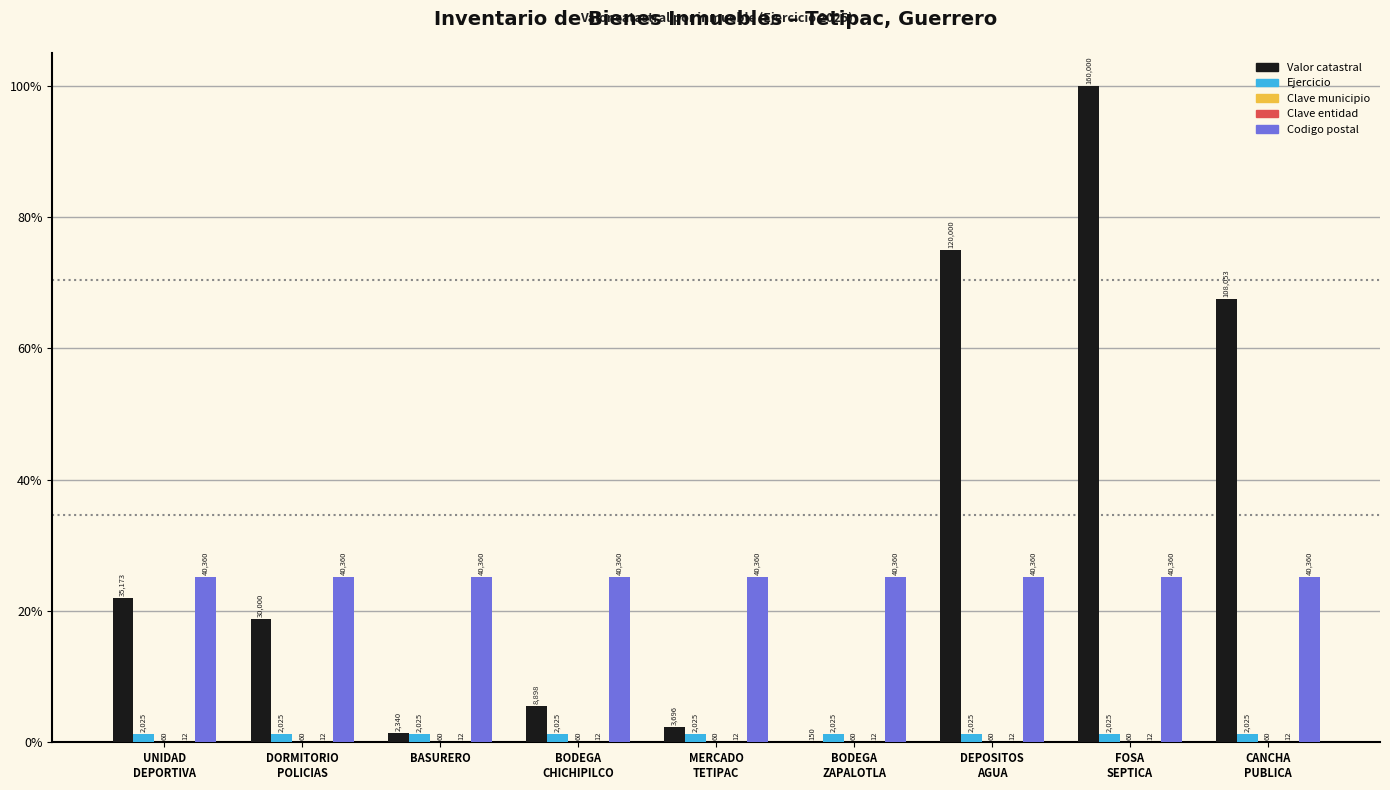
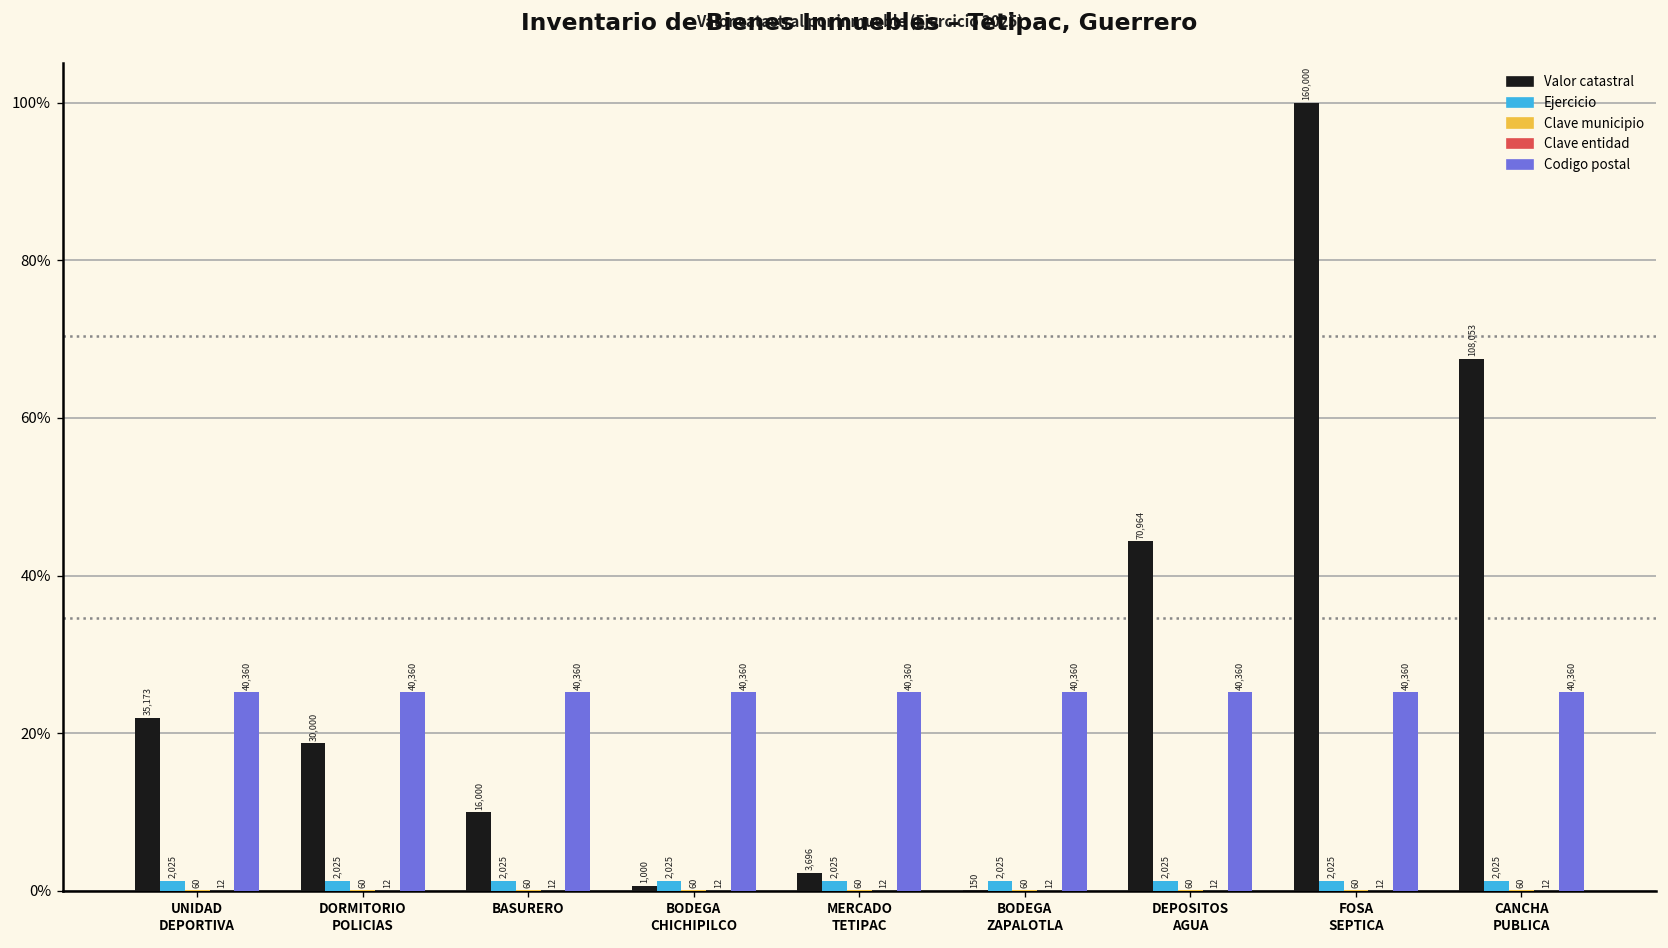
  {
    "Valor catastral": {
-     "BASURERO": "2,340",
-     "BODEGA CHICHIPILCO": "8,898",
-     "DEPOSITOS AGUA": "120,000"
+     "BASURERO": "16,000",
+     "BODEGA CHICHIPILCO": "1,000",
+     "DEPOSITOS AGUA": "70,964"
    }
  }
